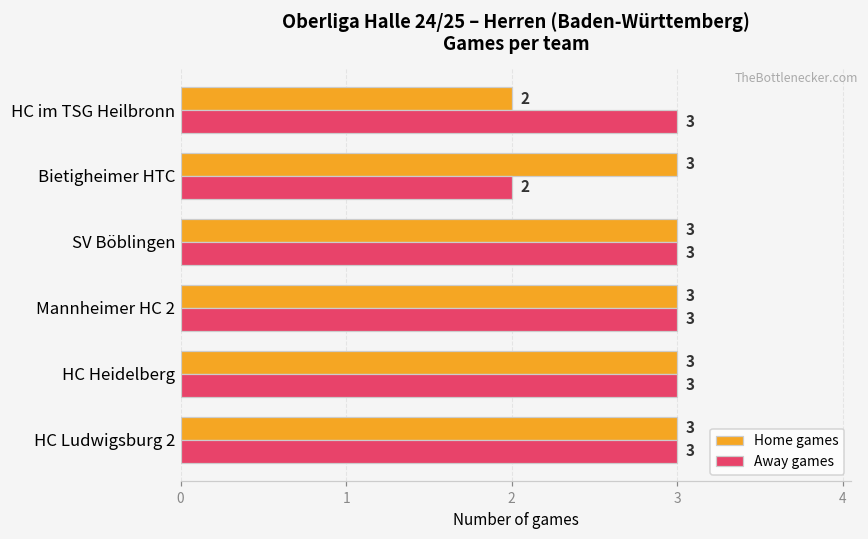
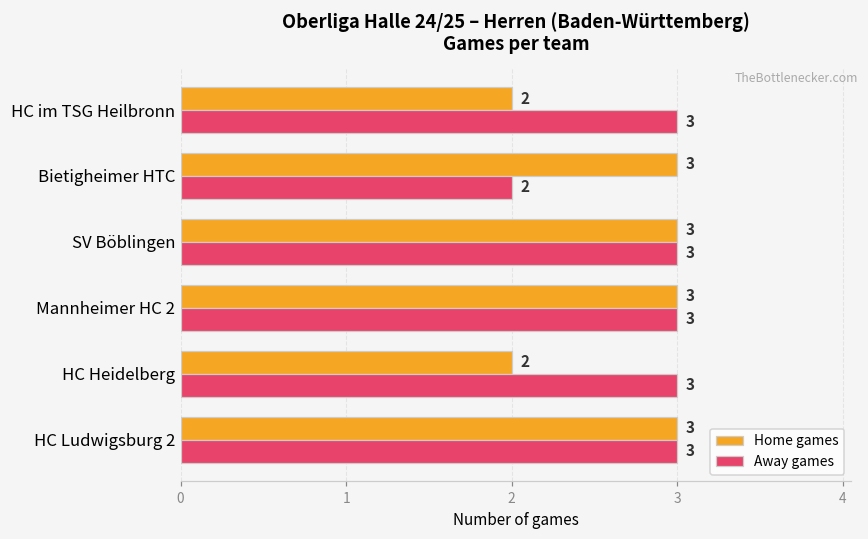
  {
    "Home games": {
      "HC im TSG Heilbronn": 2,
      "Bietigheimer HTC": 3,
      "SV Böblingen": 3,
      "Mannheimer HC 2": 3,
-     "HC Heidelberg": 3,
+     "HC Heidelberg": 2,
      "HC Ludwigsburg 2": 3
    },
    "Away games": {
      "HC im TSG Heilbronn": 3,
      "Bietigheimer HTC": 2,
      "SV Böblingen": 3,
      "Mannheimer HC 2": 3,
      "HC Heidelberg": 3,
      "HC Ludwigsburg 2": 3
    }
  }
